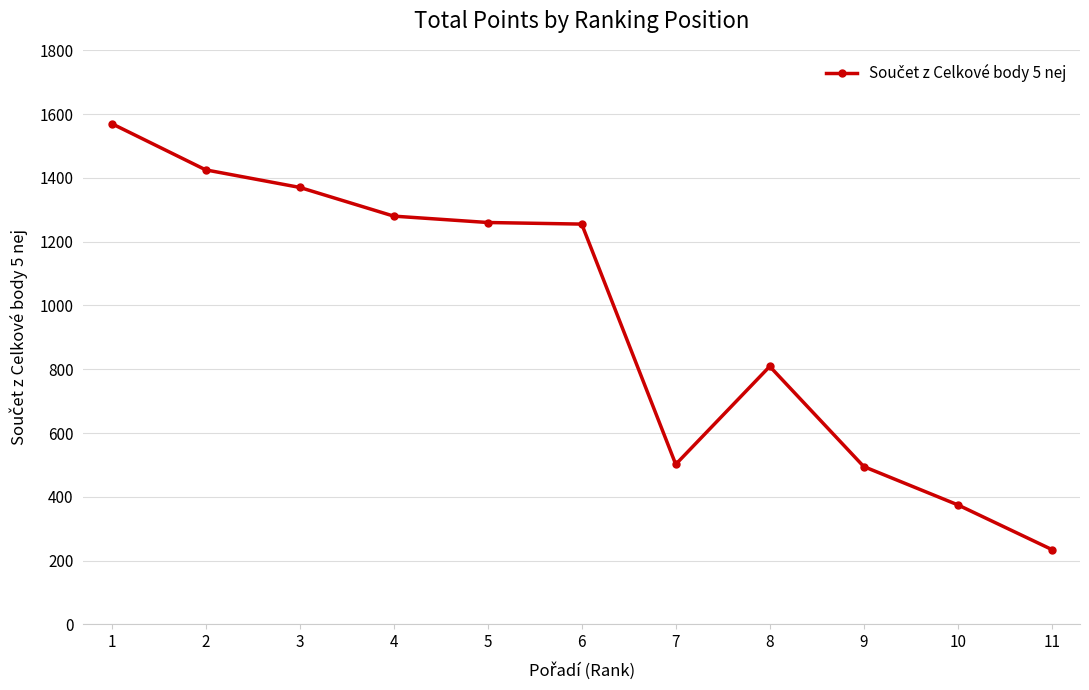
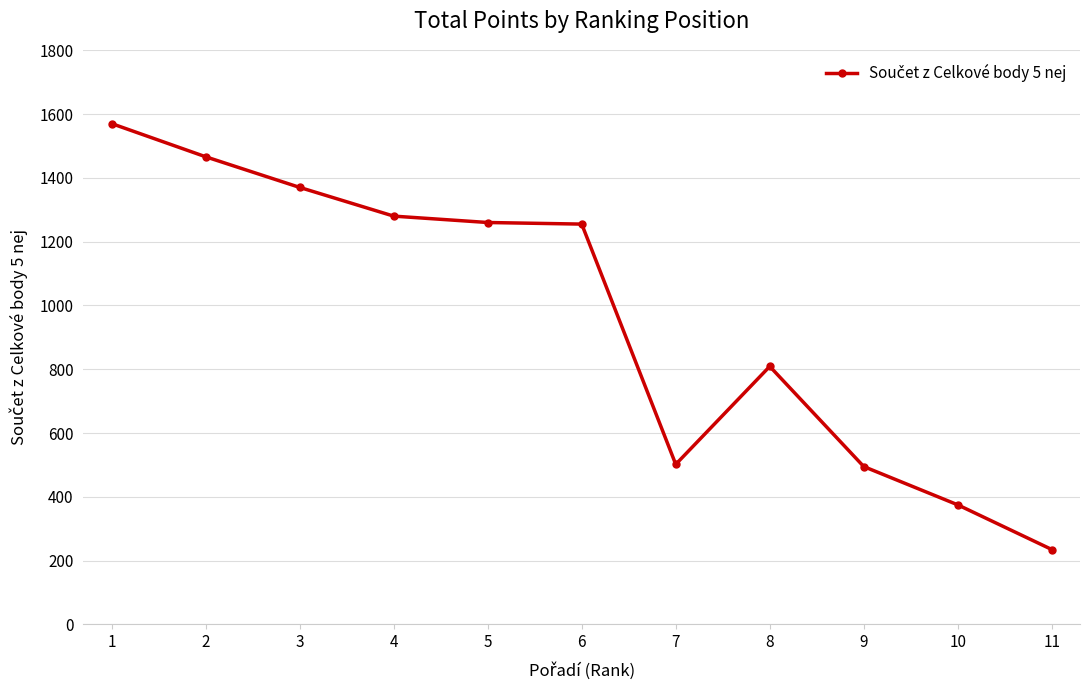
  {
    "1": 1570,
-   "2": 1430,
+   "2": 1470,
    "3": 1370,
    "4": 1280,
    "5": 1260,
    "6": 1260,
    "7": 500,
    "8": 810,
    "9": 500,
    "10": 380,
    "11": 240
  }
